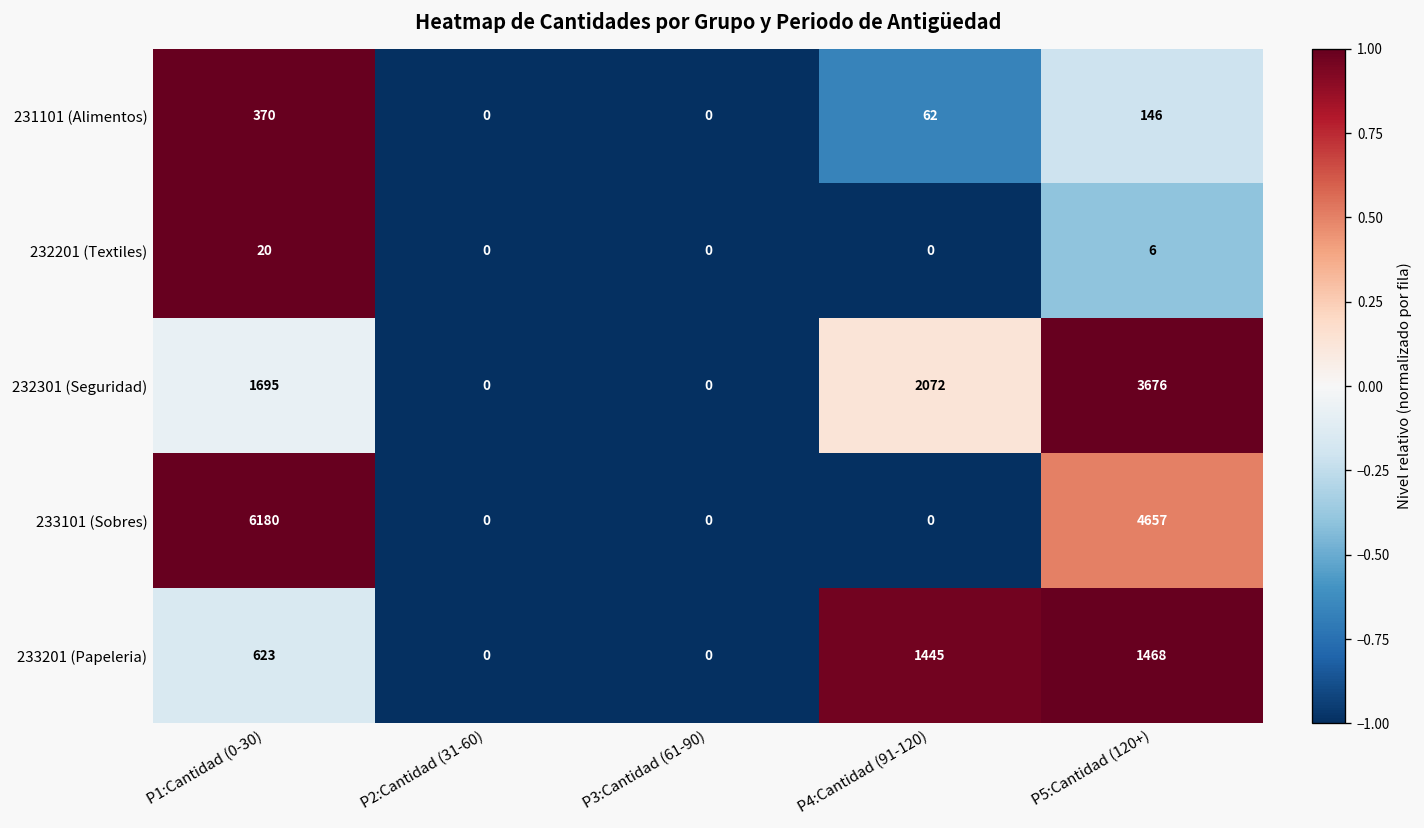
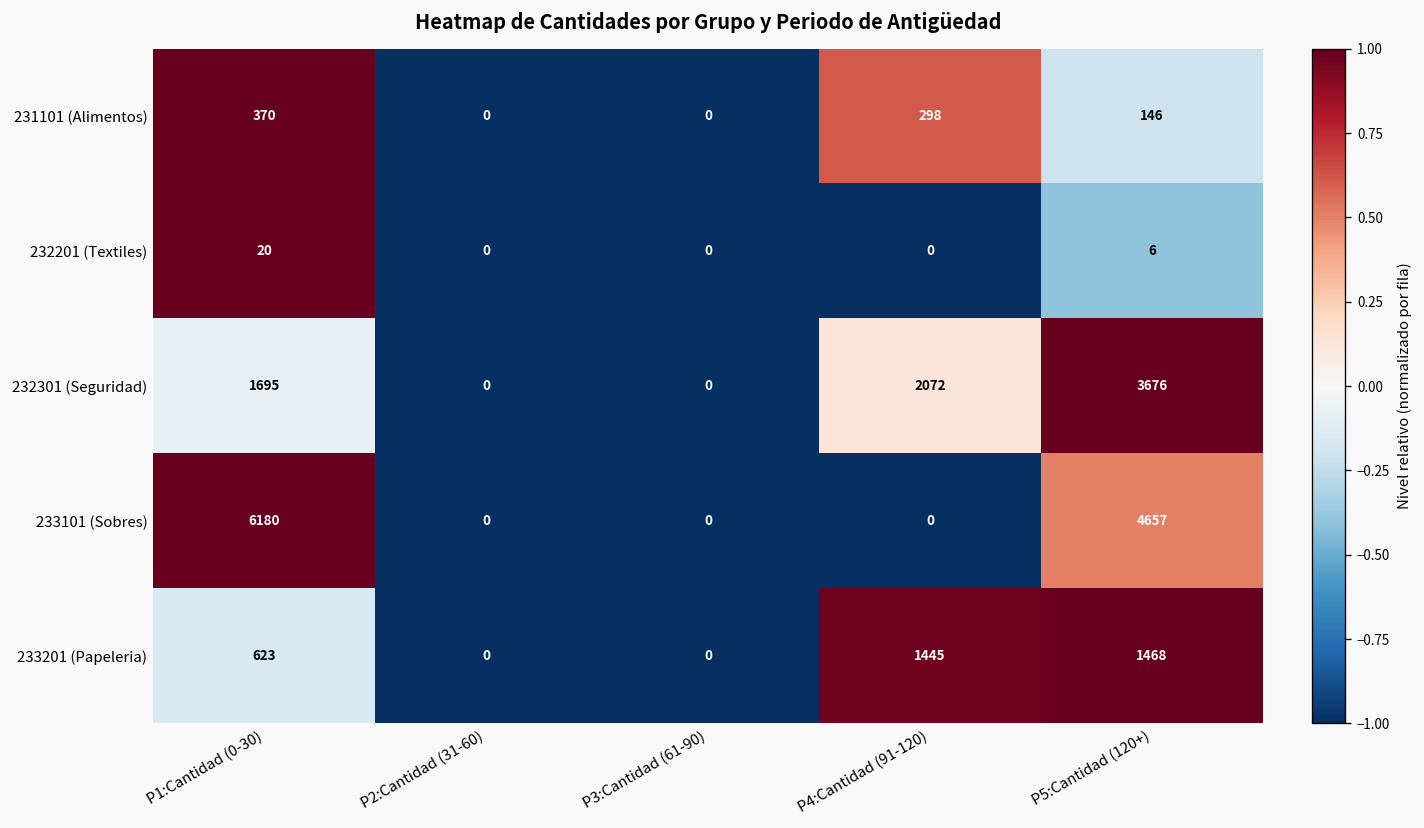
  {
    "231101 (Alimentos)": {
      "P1:Cantidad (0-30)": 370,
      "P2:Cantidad (31-60)": 0,
      "P3:Cantidad (61-90)": 0,
-     "P4:Cantidad (91-120)": 62,
+     "P4:Cantidad (91-120)": 298,
      "P5:Cantidad (120+)": 146
    },
    "232201 (Textiles)": {
      "P1:Cantidad (0-30)": 20,
      "P2:Cantidad (31-60)": 0,
      "P3:Cantidad (61-90)": 0,
      "P4:Cantidad (91-120)": 0,
      "P5:Cantidad (120+)": 6
    },
    "232301 (Seguridad)": {
      "P1:Cantidad (0-30)": 1695,
      "P2:Cantidad (31-60)": 0,
      "P3:Cantidad (61-90)": 0,
      "P4:Cantidad (91-120)": 2072,
      "P5:Cantidad (120+)": 3676
    },
    "233101 (Sobres)": {
      "P1:Cantidad (0-30)": 6180,
      "P2:Cantidad (31-60)": 0,
      "P3:Cantidad (61-90)": 0,
      "P4:Cantidad (91-120)": 0,
      "P5:Cantidad (120+)": 4657
    },
    "233201 (Papeleria)": {
      "P1:Cantidad (0-30)": 623,
      "P2:Cantidad (31-60)": 0,
      "P3:Cantidad (61-90)": 0,
      "P4:Cantidad (91-120)": 1445,
      "P5:Cantidad (120+)": 1468
    }
  }
